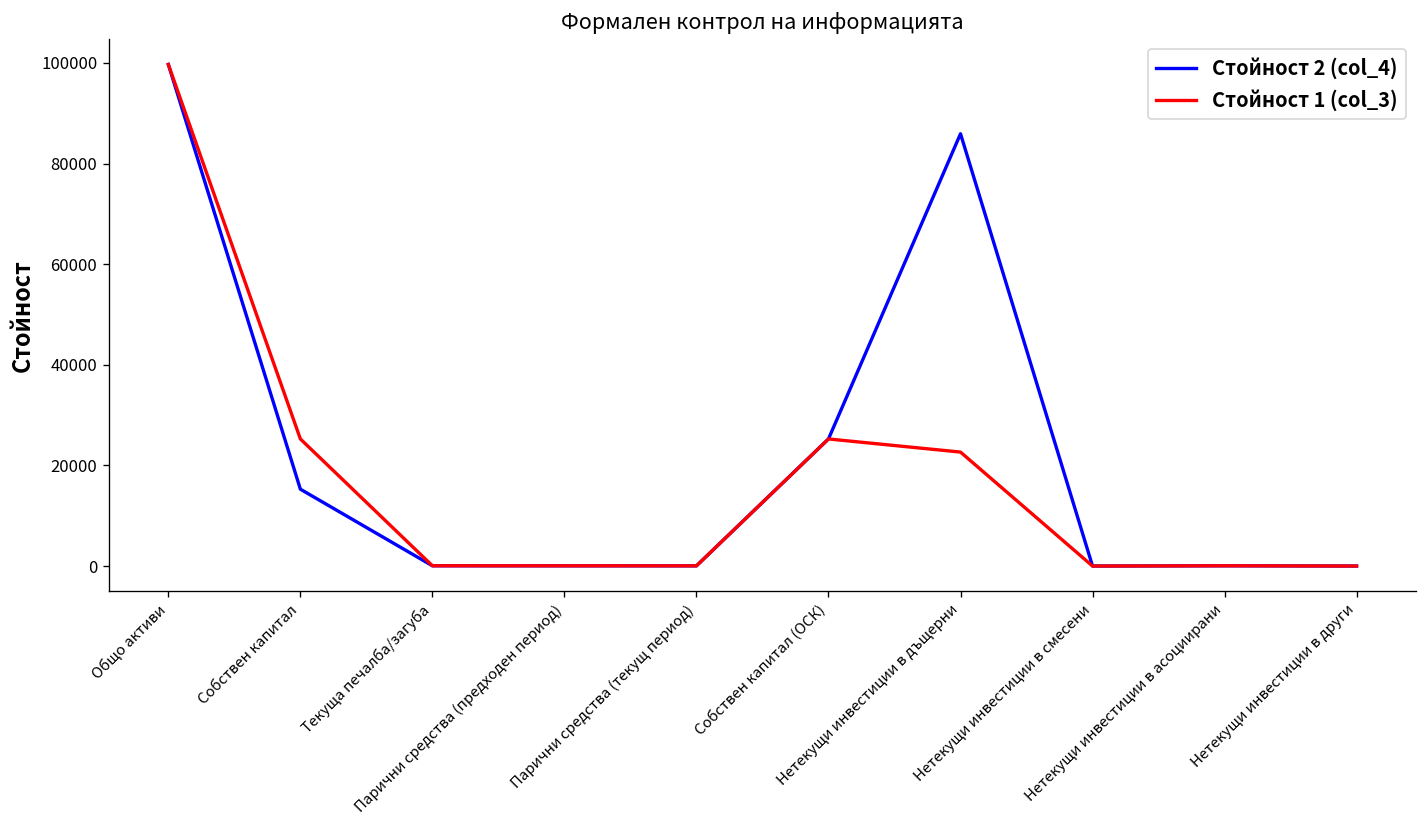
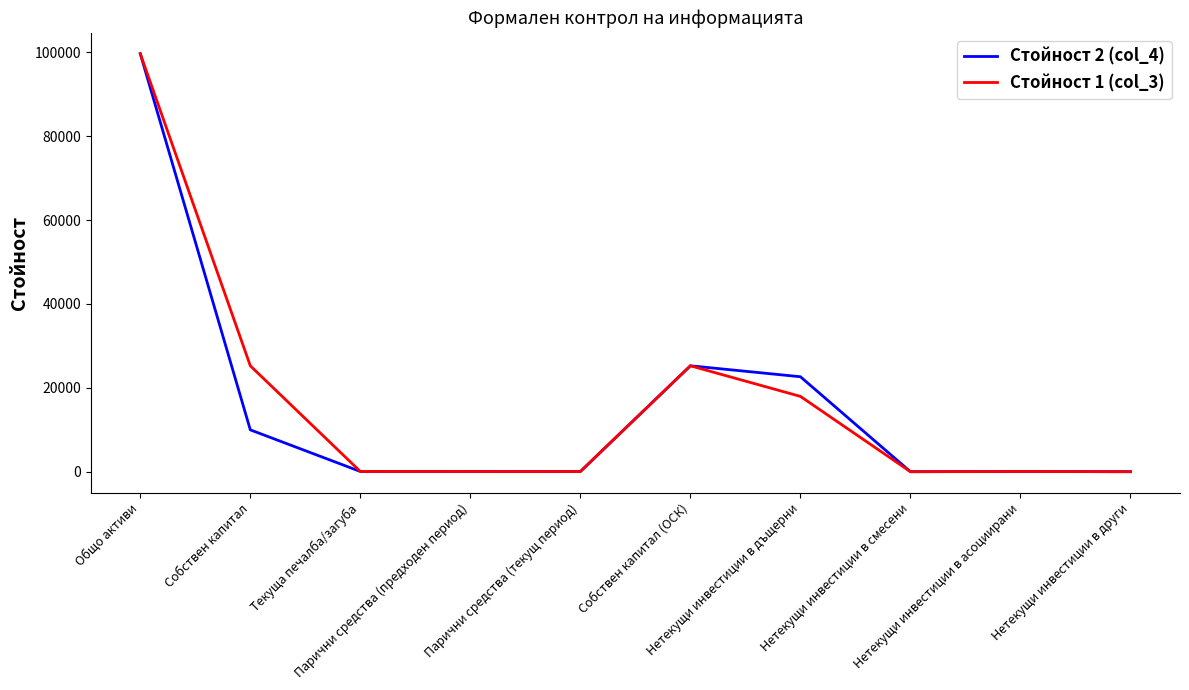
  {
    "Стойност 2 (col_4)": {
-     "Собствен капитал": 15000,
-     "Нетекущи инвестиции в дъщерни": 86000
+     "Собствен капитал": 10000,
+     "Нетекущи инвестиции в дъщерни": 23000
    },
    "Стойност 1 (col_3)": {
      "Собствен капитал": 25000,
-     "Нетекущи инвестиции в дъщерни": 23000
+     "Нетекущи инвестиции в дъщерни": 18000
    }
  }
